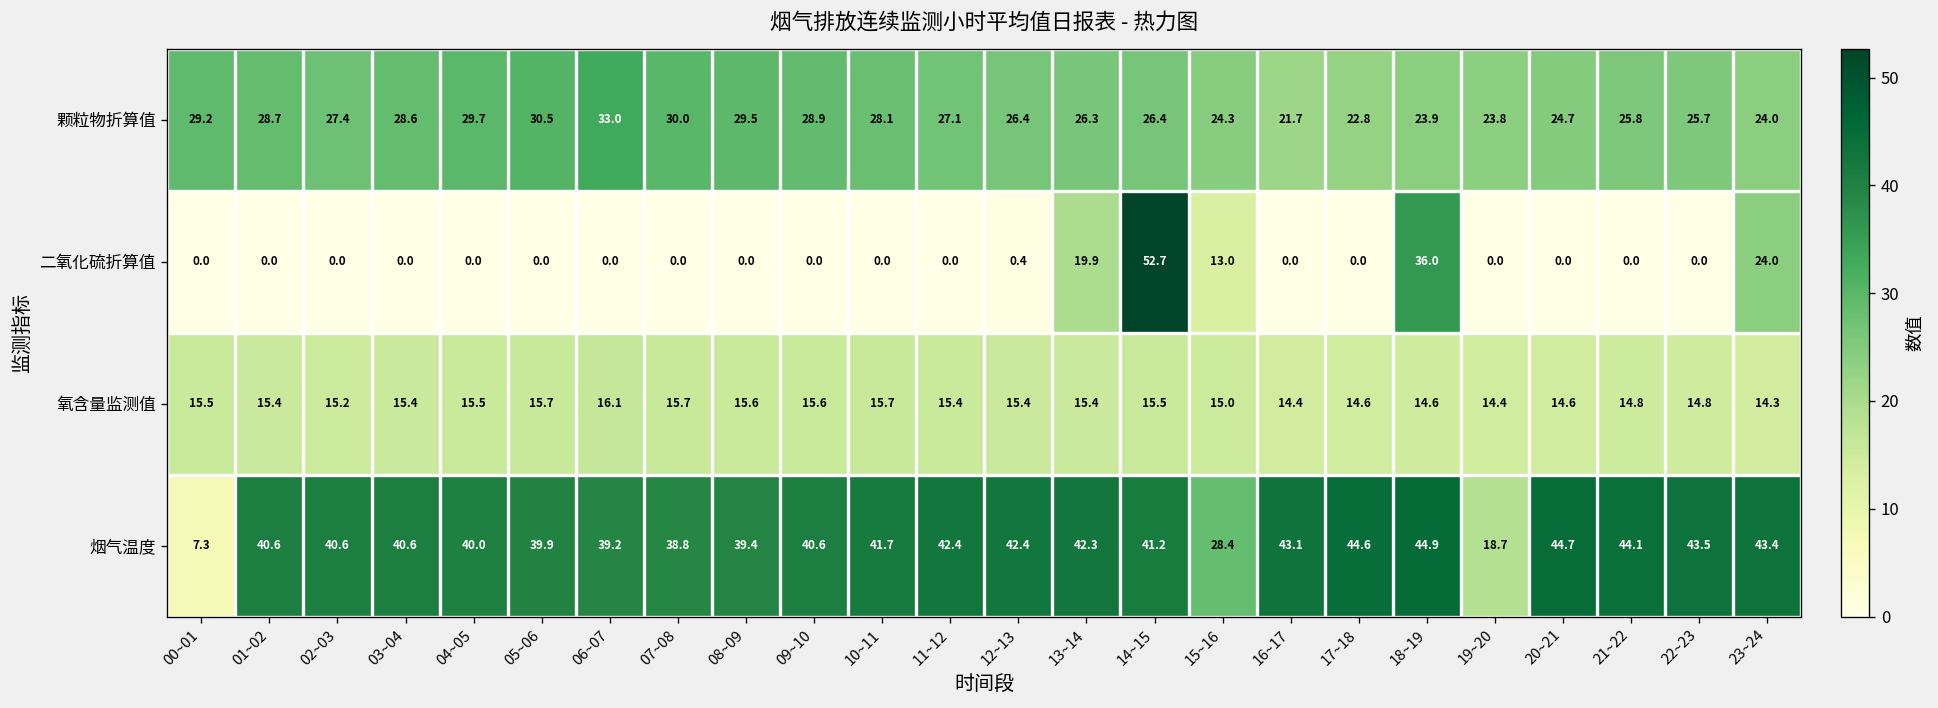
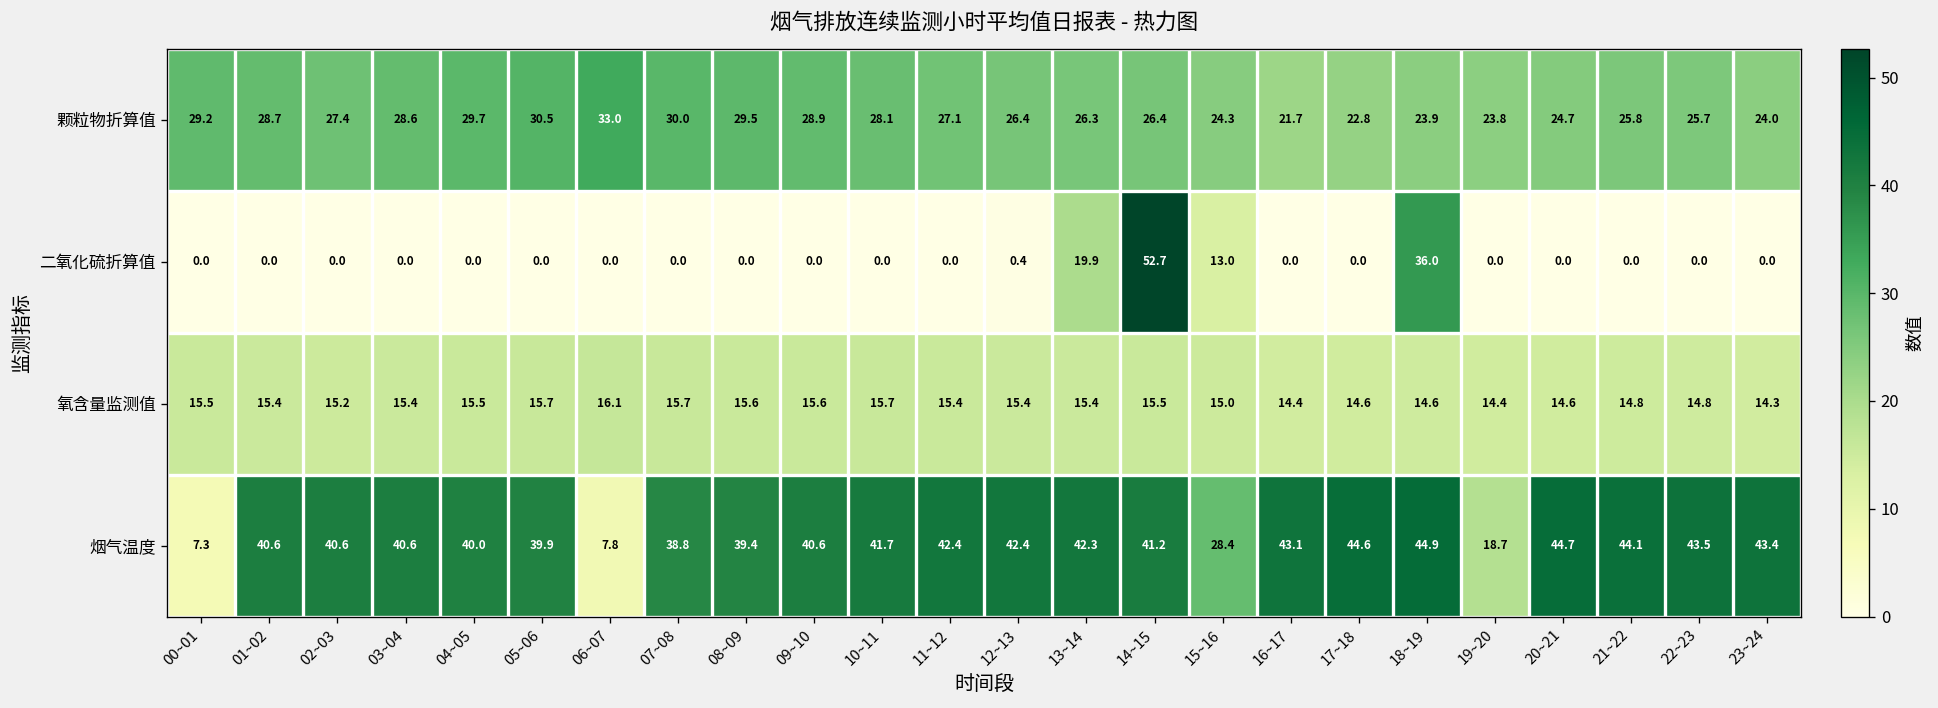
  {
    "颗粒物折算值": {
      "00~01": 29.2,
      "01~02": 28.7,
      "02~03": 27.4,
      "03~04": 28.6,
      "04~05": 29.7,
      "05~06": 30.5,
      "06~07": 33.0,
      "07~08": 30.0,
      "08~09": 29.5,
      "09~10": 28.9,
      "10~11": 28.1,
      "11~12": 27.1,
      "12~13": 26.4,
      "13~14": 26.3,
      "14~15": 26.4,
      "15~16": 24.3,
      "16~17": 21.7,
      "17~18": 22.8,
      "18~19": 23.9,
      "19~20": 23.8,
      "20~21": 24.7,
      "21~22": 25.8,
      "22~23": 25.7,
      "23~24": 24.0
    },
    "二氧化硫折算值": {
      "00~01": 0.0,
      "01~02": 0.0,
      "02~03": 0.0,
      "03~04": 0.0,
      "04~05": 0.0,
      "05~06": 0.0,
      "06~07": 0.0,
      "07~08": 0.0,
      "08~09": 0.0,
      "09~10": 0.0,
      "10~11": 0.0,
      "11~12": 0.0,
      "12~13": 0.4,
      "13~14": 19.9,
      "14~15": 52.7,
      "15~16": 13.0,
      "16~17": 0.0,
      "17~18": 0.0,
      "18~19": 36.0,
      "19~20": 0.0,
      "20~21": 0.0,
      "21~22": 0.0,
      "22~23": 0.0,
-     "23~24": 24.0
+     "23~24": 0.0
    },
    "氧含量监测值": {
      "00~01": 15.5,
      "01~02": 15.4,
      "02~03": 15.2,
      "03~04": 15.4,
      "04~05": 15.5,
      "05~06": 15.7,
      "06~07": 16.1,
      "07~08": 15.7,
      "08~09": 15.6,
      "09~10": 15.6,
      "10~11": 15.7,
      "11~12": 15.4,
      "12~13": 15.4,
      "13~14": 15.4,
      "14~15": 15.5,
      "15~16": 15.0,
      "16~17": 14.4,
      "17~18": 14.6,
      "18~19": 14.6,
      "19~20": 14.4,
      "20~21": 14.6,
      "21~22": 14.8,
      "22~23": 14.8,
      "23~24": 14.3
    },
    "烟气温度": {
      "00~01": 7.3,
      "01~02": 40.6,
      "02~03": 40.6,
      "03~04": 40.6,
      "04~05": 40.0,
      "05~06": 39.9,
-     "06~07": 39.2,
+     "06~07": 7.8,
      "07~08": 38.8,
      "08~09": 39.4,
      "09~10": 40.6,
      "10~11": 41.7,
      "11~12": 42.4,
      "12~13": 42.4,
      "13~14": 42.3,
      "14~15": 41.2,
      "15~16": 28.4,
      "16~17": 43.1,
      "17~18": 44.6,
      "18~19": 44.9,
      "19~20": 18.7,
      "20~21": 44.7,
      "21~22": 44.1,
      "22~23": 43.5,
      "23~24": 43.4
    }
  }
